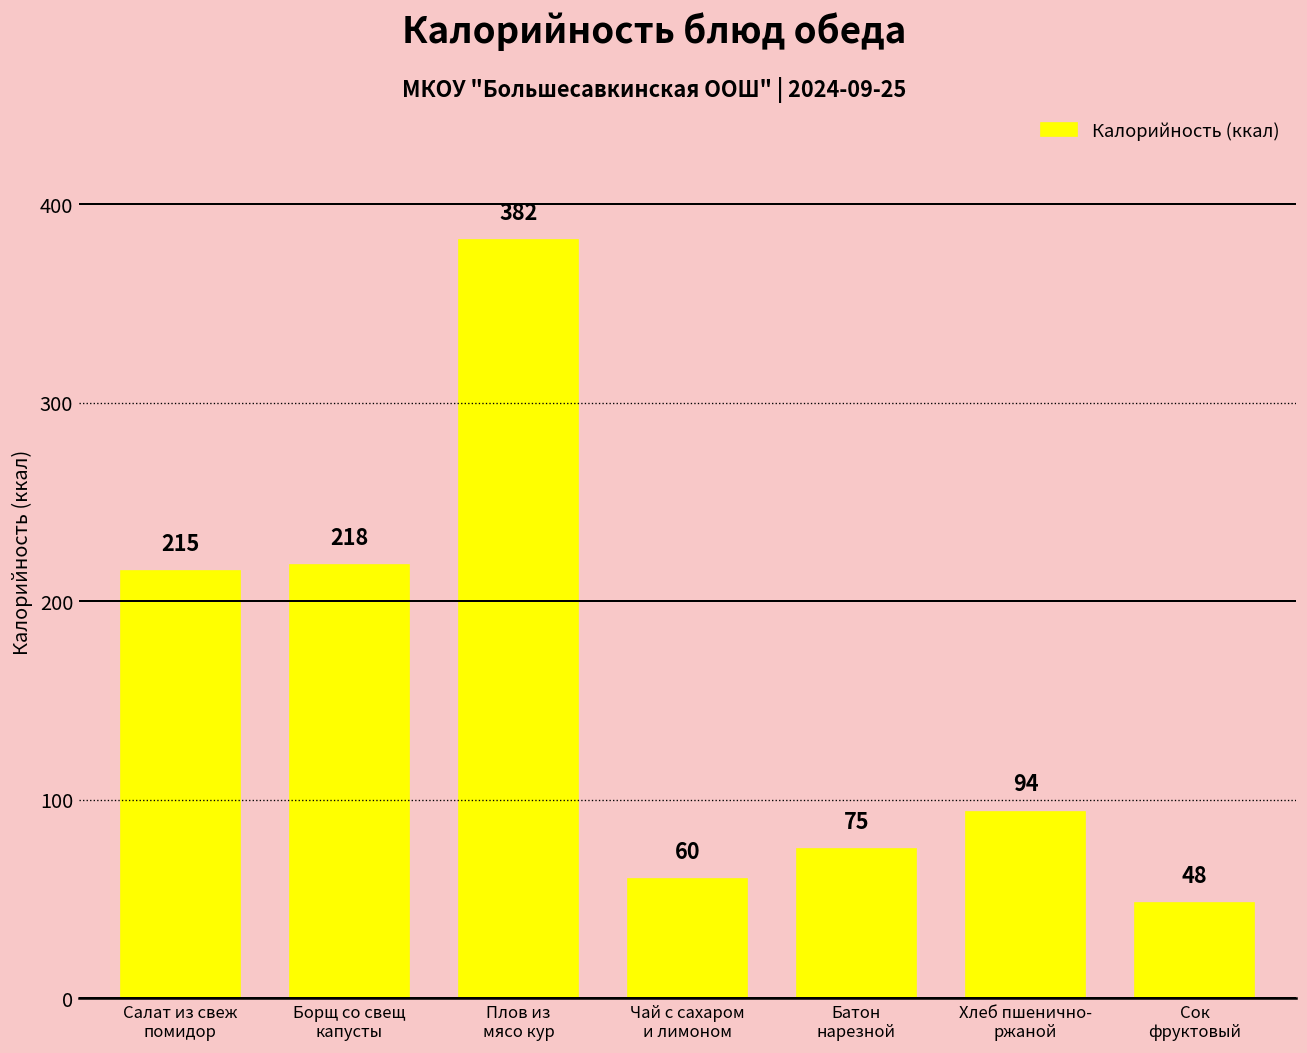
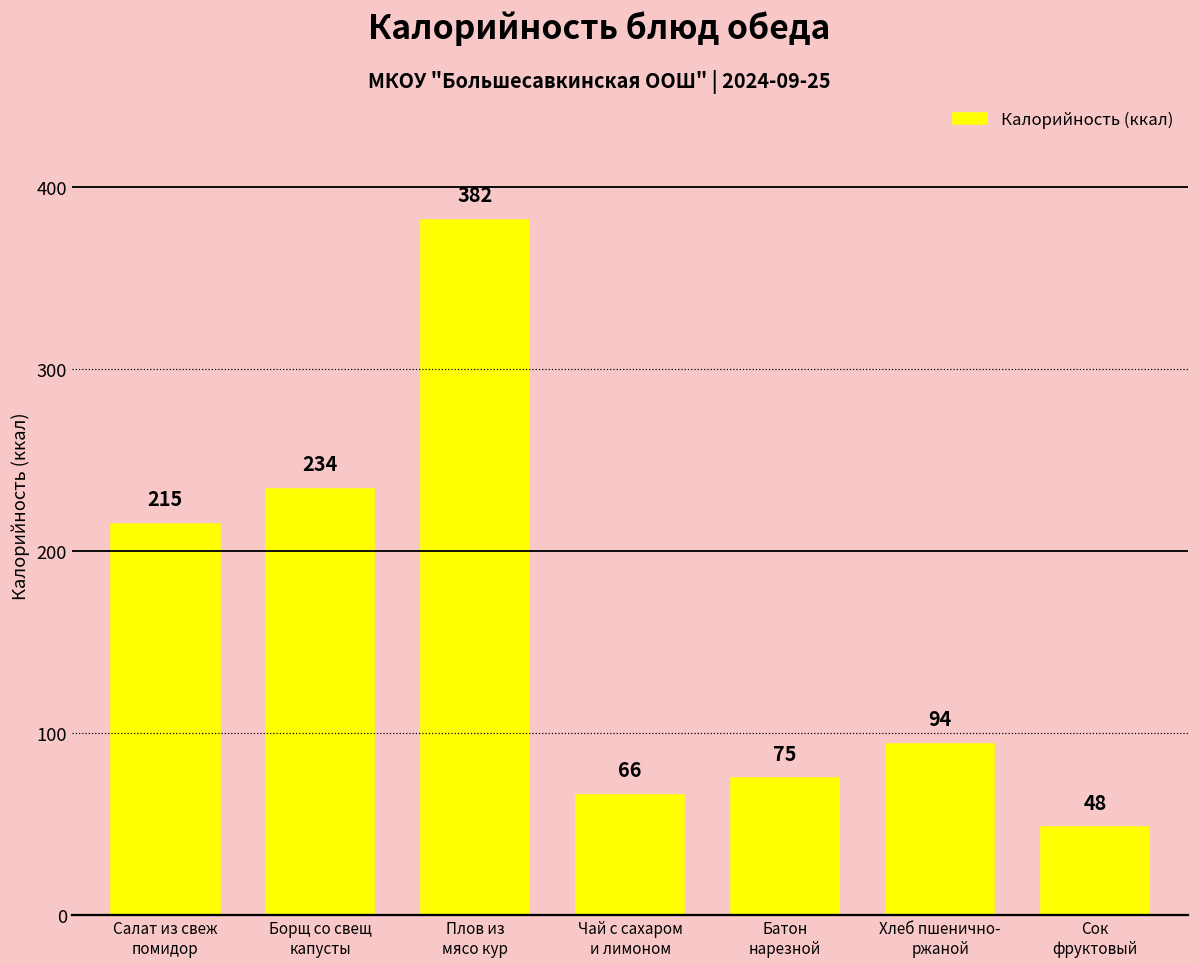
  {
    "Салат из свеж помидор": 215,
-   "Борщ со свещ капусты": 218,
+   "Борщ со свещ капусты": 234,
    "Плов из мясо кур": 382,
-   "Чай с сахаром и лимоном": 60,
+   "Чай с сахаром и лимоном": 66,
    "Батон нарезной": 75,
    "Хлеб пшенично- ржаной": 94,
    "Сок фруктовый": 48
  }
